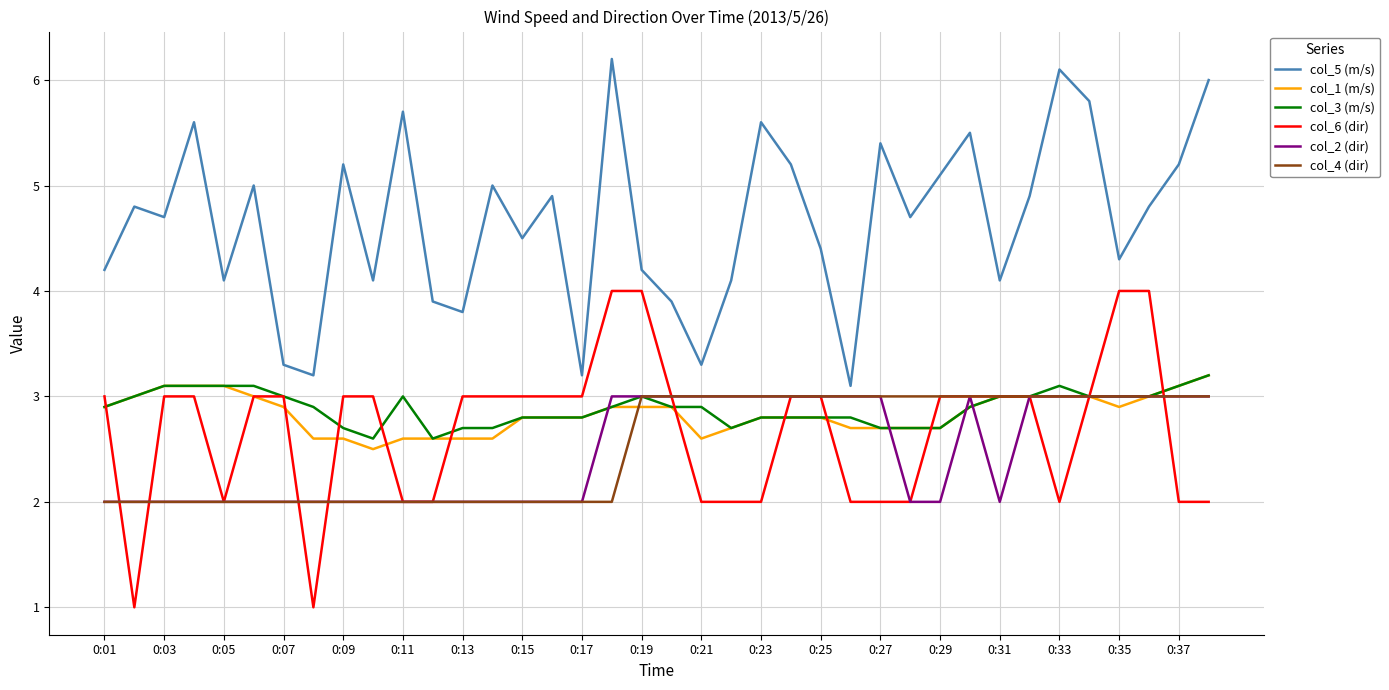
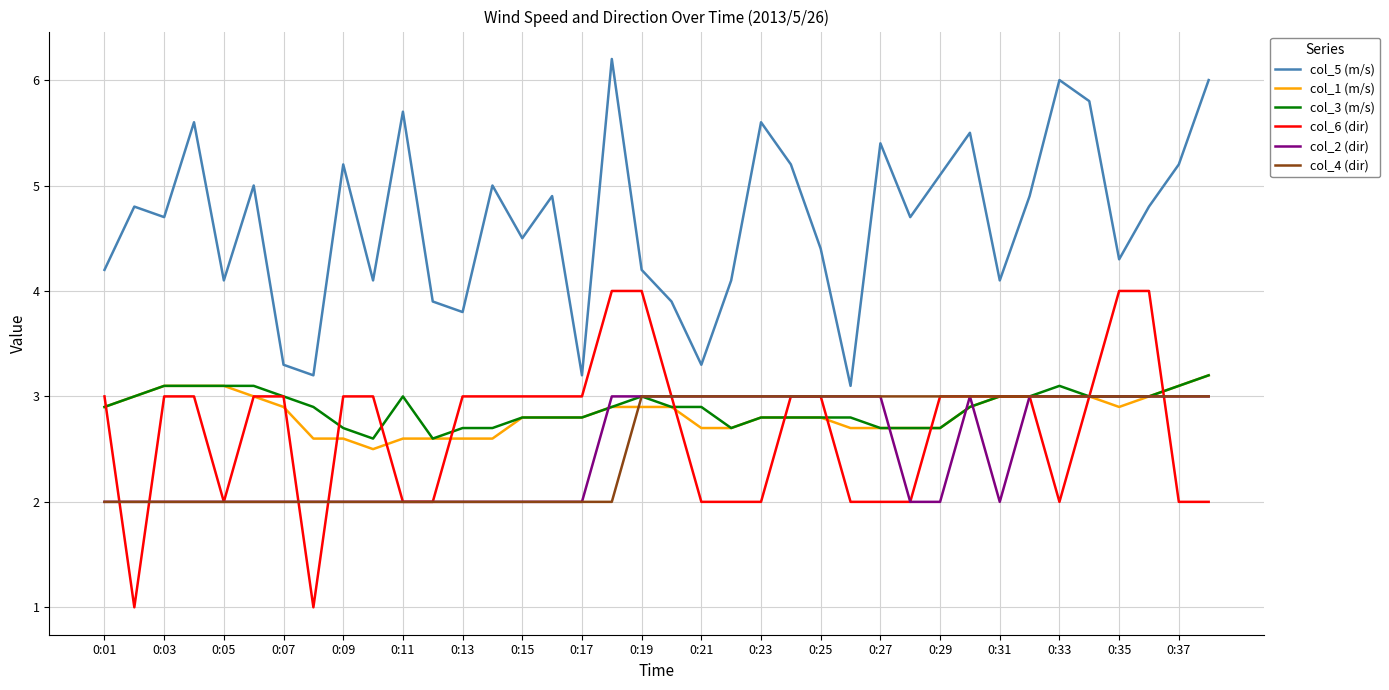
  {
    "col_5 (m/s)": {
      "0:01": 4.2,
      "0:03": 4.7,
      "0:05": 4.1,
      "0:07": 3.3,
      "0:09": 5.2,
      "0:11": 5.7,
      "0:13": 3.8,
      "0:15": 4.5,
      "0:17": 3.2,
      "0:19": 4.2,
      "0:21": 3.3,
      "0:23": 5.6,
      "0:25": 4.4,
      "0:27": 5.4,
      "0:29": 5.1,
      "0:31": 4.1,
-     "0:33": 6.1,
+     "0:33": 6.0,
      "0:35": 4.3,
      "0:37": 5.2
    },
    "col_1 (m/s)": {
      "0:07": 2.9,
      "0:09": 2.6,
      "0:11": 2.6,
      "0:13": 2.6,
      "0:19": 2.9,
-     "0:21": 2.6,
+     "0:21": 2.7,
      "0:35": 2.9
    },
    "col_3 (m/s)": {
      "0:09": 2.7,
      "0:11": 3.0,
      "0:13": 2.7,
      "0:21": 2.9,
      "0:33": 3.1
    },
    "col_6 (dir)": {
      "0:01": 3.0,
      "0:03": 3.0,
      "0:09": 3.0,
      "0:13": 3.0,
      "0:15": 3.0,
      "0:17": 3.0,
      "0:19": 4.0,
      "0:21": 2.0,
      "0:23": 2.0,
      "0:27": 2.0,
      "0:33": 2.0,
      "0:35": 4.0,
      "0:37": 2.0
    },
    "col_2 (dir)": {
      "0:29": 2.0,
      "0:31": 2.0
    }
  }
